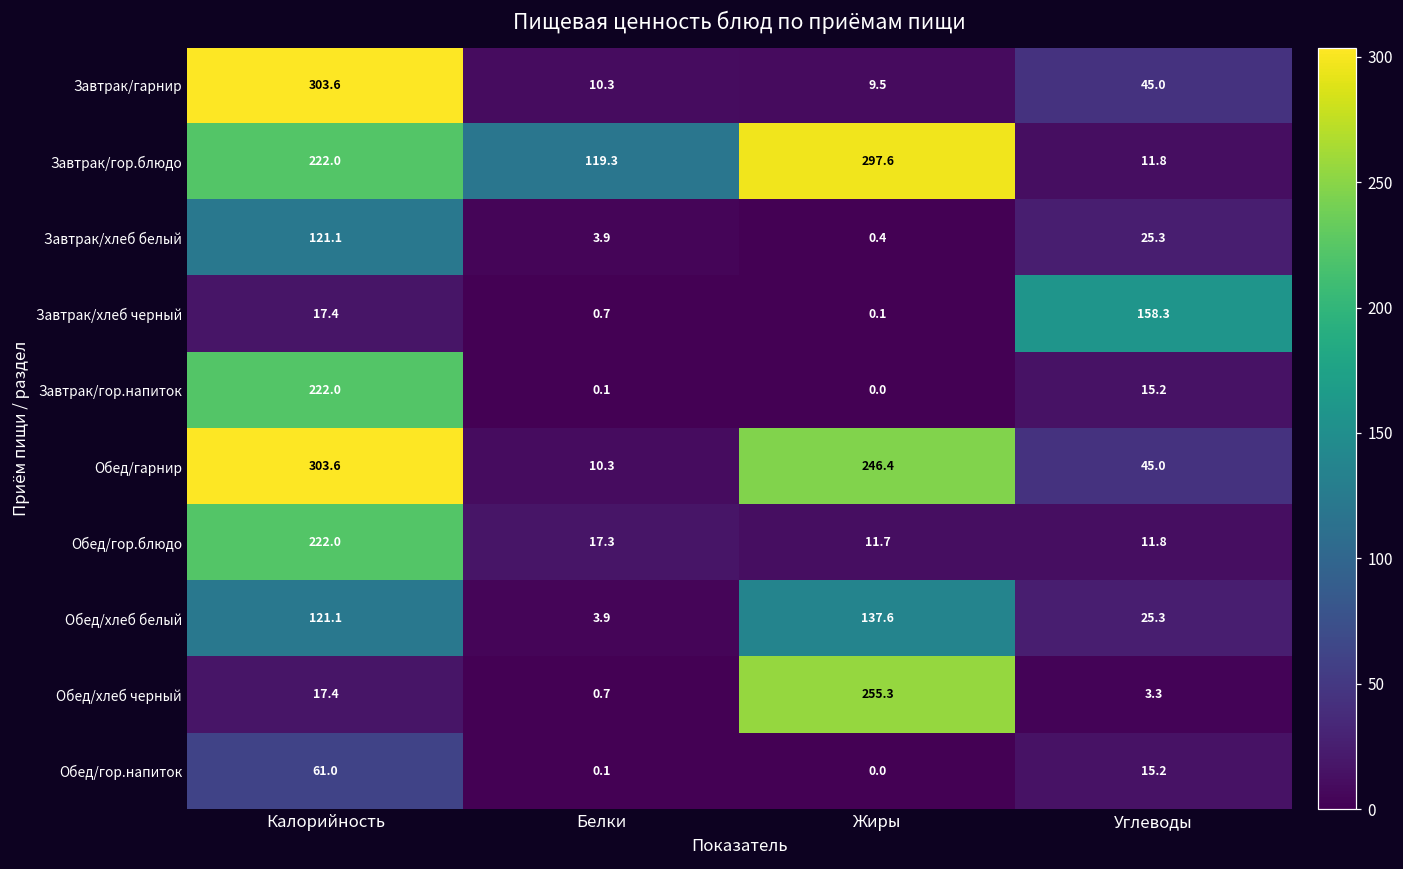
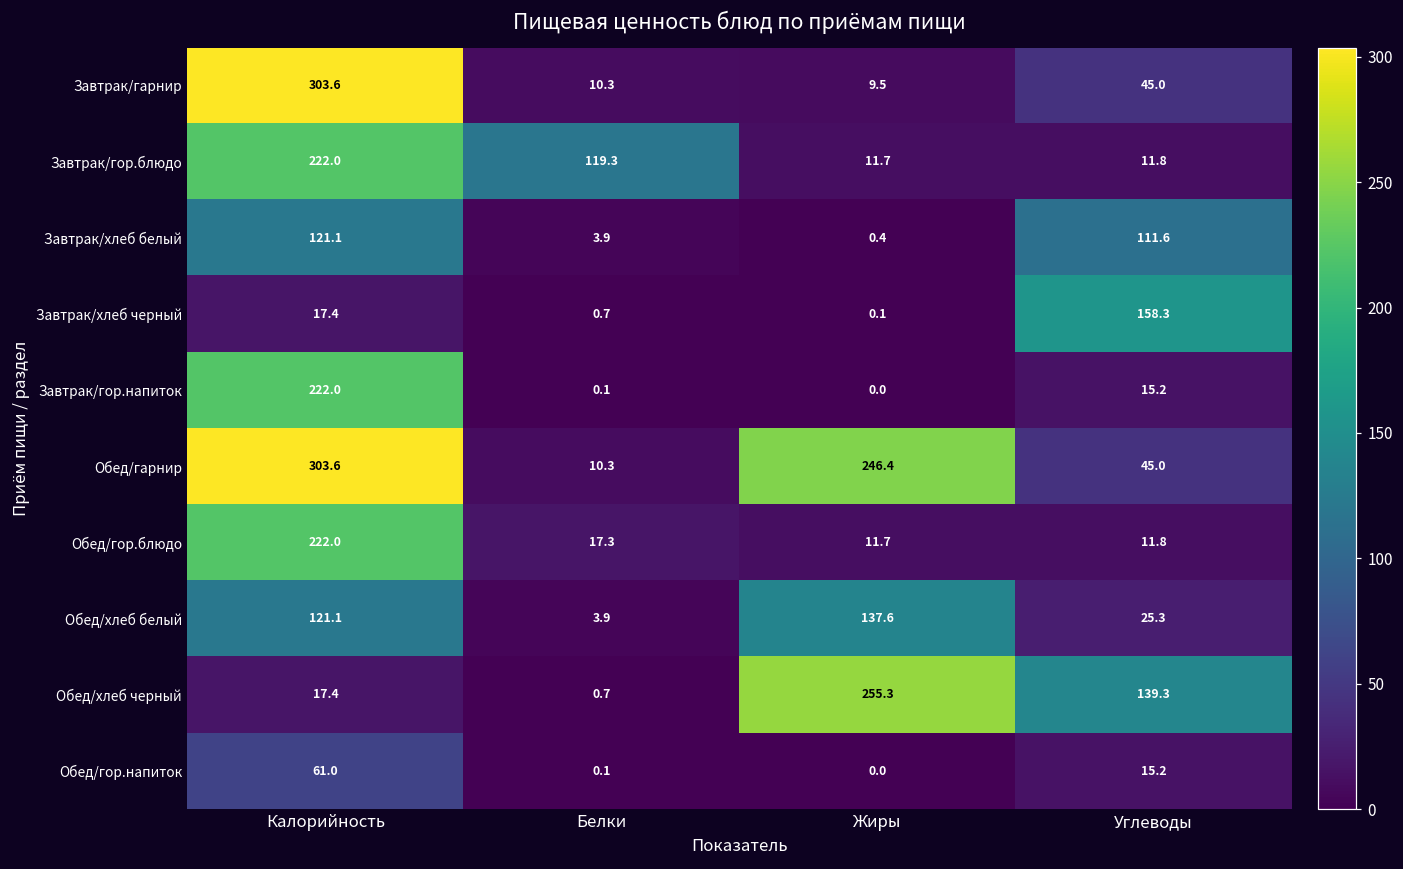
  {
    "Завтрак/гарнир": {
      "Калорийность": 303.6,
      "Белки": 10.3,
      "Жиры": 9.5,
      "Углеводы": 45.0
    },
    "Завтрак/гор.блюдо": {
      "Калорийность": 222.0,
      "Белки": 119.3,
-     "Жиры": 297.6,
+     "Жиры": 11.7,
      "Углеводы": 11.8
    },
    "Завтрак/хлеб белый": {
      "Калорийность": 121.1,
      "Белки": 3.9,
      "Жиры": 0.4,
-     "Углеводы": 25.3
+     "Углеводы": 111.6
    },
    "Завтрак/хлеб черный": {
      "Калорийность": 17.4,
      "Белки": 0.7,
      "Жиры": 0.1,
      "Углеводы": 158.3
    },
    "Завтрак/гор.напиток": {
      "Калорийность": 222.0,
      "Белки": 0.1,
      "Жиры": 0.0,
      "Углеводы": 15.2
    },
    "Обед/гарнир": {
      "Калорийность": 303.6,
      "Белки": 10.3,
      "Жиры": 246.4,
      "Углеводы": 45.0
    },
    "Обед/гор.блюдо": {
      "Калорийность": 222.0,
      "Белки": 17.3,
      "Жиры": 11.7,
      "Углеводы": 11.8
    },
    "Обед/хлеб белый": {
      "Калорийность": 121.1,
      "Белки": 3.9,
      "Жиры": 137.6,
      "Углеводы": 25.3
    },
    "Обед/хлеб черный": {
      "Калорийность": 17.4,
      "Белки": 0.7,
      "Жиры": 255.3,
-     "Углеводы": 3.3
+     "Углеводы": 139.3
    },
    "Обед/гор.напиток": {
      "Калорийность": 61.0,
      "Белки": 0.1,
      "Жиры": 0.0,
      "Углеводы": 15.2
    }
  }
